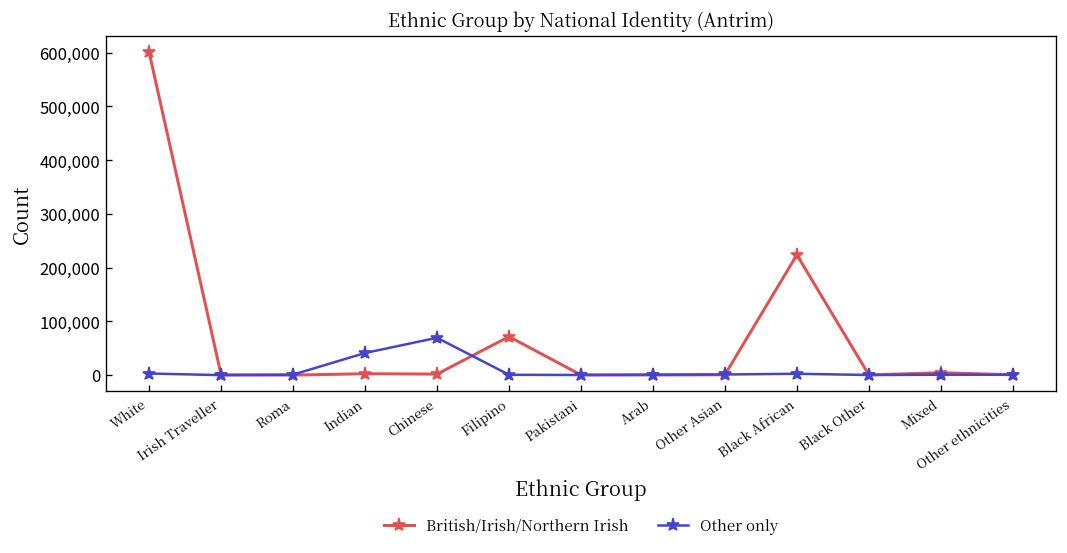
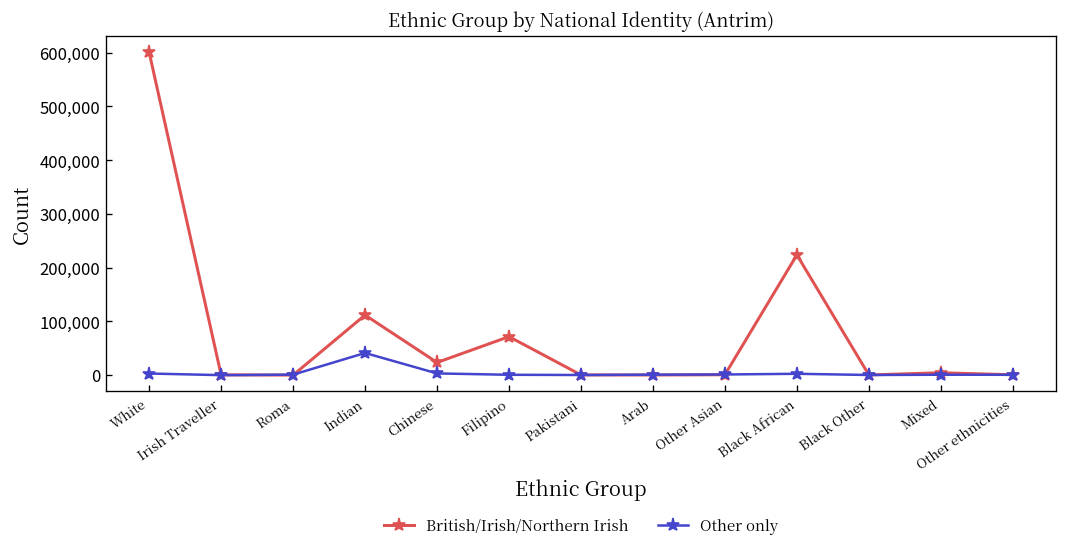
  {
    "British/Irish/Northern Irish": {
      "White": "600,000",
-     "Indian": "0",
-     "Chinese": "0",
+     "Indian": "110,000",
+     "Chinese": "20,000",
      "Filipino": "70,000",
      "Black African": "220,000"
    },
    "Other only": {
      "White": "0",
      "Indian": "40,000",
-     "Chinese": "70,000",
+     "Chinese": "0",
      "Filipino": "0",
      "Black African": "0"
    }
  }
